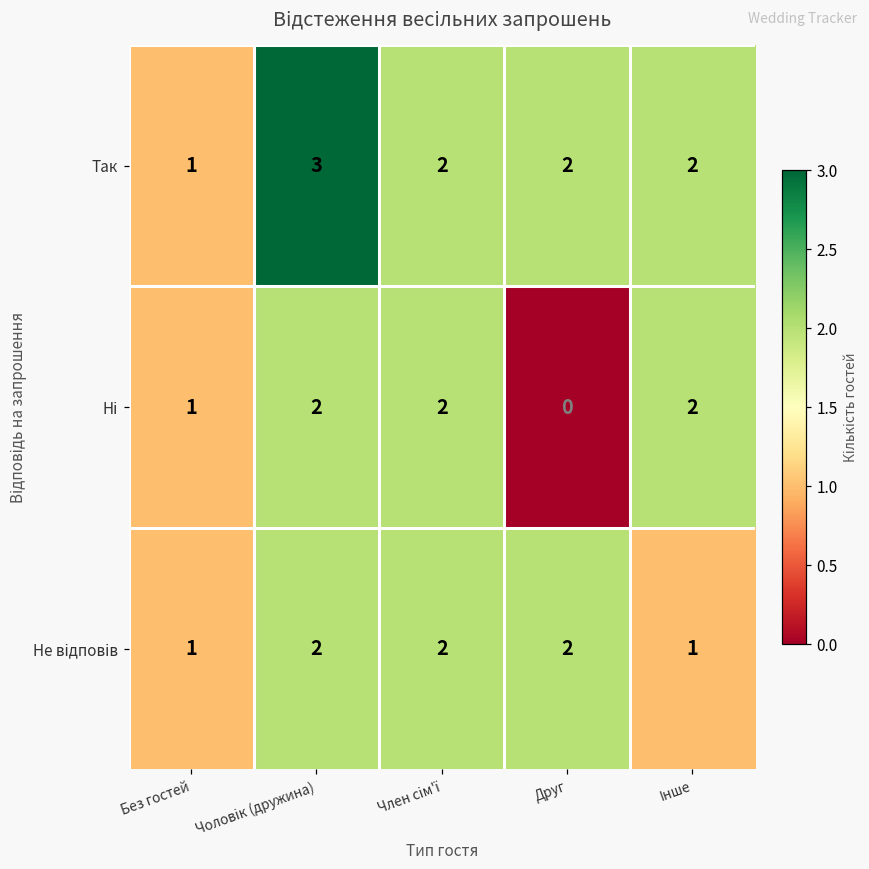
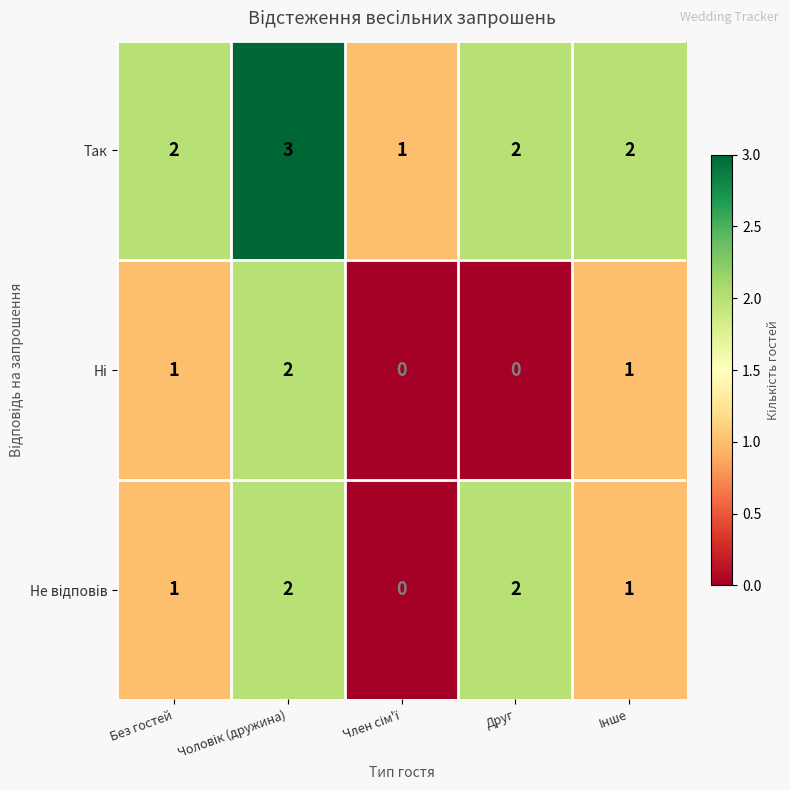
  {
    "Так": {
-     "Без гостей": 1,
+     "Без гостей": 2,
      "Чоловік (дружина)": 3,
-     "Член сім'ї": 2,
+     "Член сім'ї": 1,
      "Друг": 2,
      "Інше": 2
    },
    "Ні": {
      "Без гостей": 1,
      "Чоловік (дружина)": 2,
-     "Член сім'ї": 2,
+     "Член сім'ї": 0,
      "Друг": 0,
-     "Інше": 2
+     "Інше": 1
    },
    "Не відповів": {
      "Без гостей": 1,
      "Чоловік (дружина)": 2,
-     "Член сім'ї": 2,
+     "Член сім'ї": 0,
      "Друг": 2,
      "Інше": 1
    }
  }
